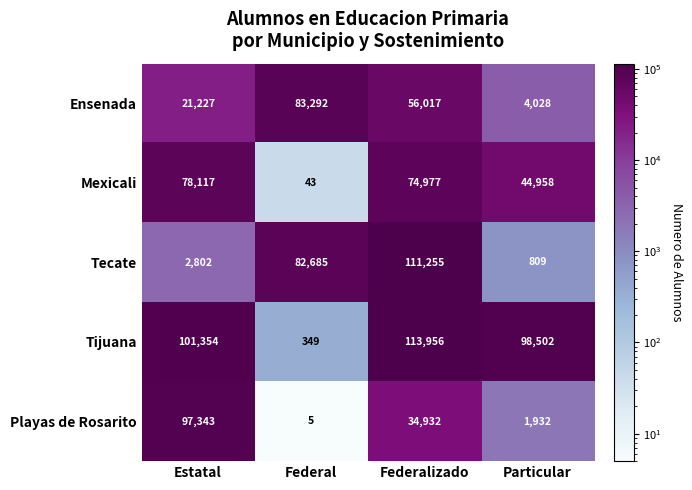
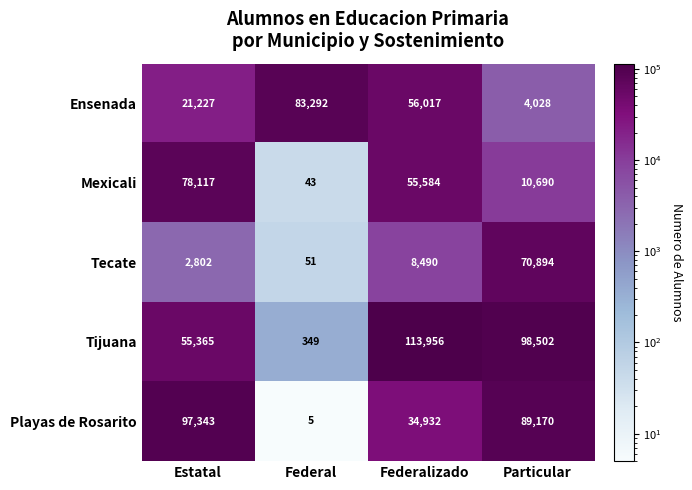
  {
    "Ensenada": {
      "Estatal": "21,227",
      "Federal": "83,292",
      "Federalizado": "56,017",
      "Particular": "4,028"
    },
    "Mexicali": {
      "Estatal": "78,117",
      "Federal": "43",
-     "Federalizado": "74,977",
-     "Particular": "44,958"
+     "Federalizado": "55,584",
+     "Particular": "10,690"
    },
    "Tecate": {
      "Estatal": "2,802",
-     "Federal": "82,685",
-     "Federalizado": "111,255",
-     "Particular": "809"
+     "Federal": "51",
+     "Federalizado": "8,490",
+     "Particular": "70,894"
    },
    "Tijuana": {
-     "Estatal": "101,354",
+     "Estatal": "55,365",
      "Federal": "349",
      "Federalizado": "113,956",
      "Particular": "98,502"
    },
    "Playas de Rosarito": {
      "Estatal": "97,343",
      "Federal": "5",
      "Federalizado": "34,932",
-     "Particular": "1,932"
+     "Particular": "89,170"
    }
  }
